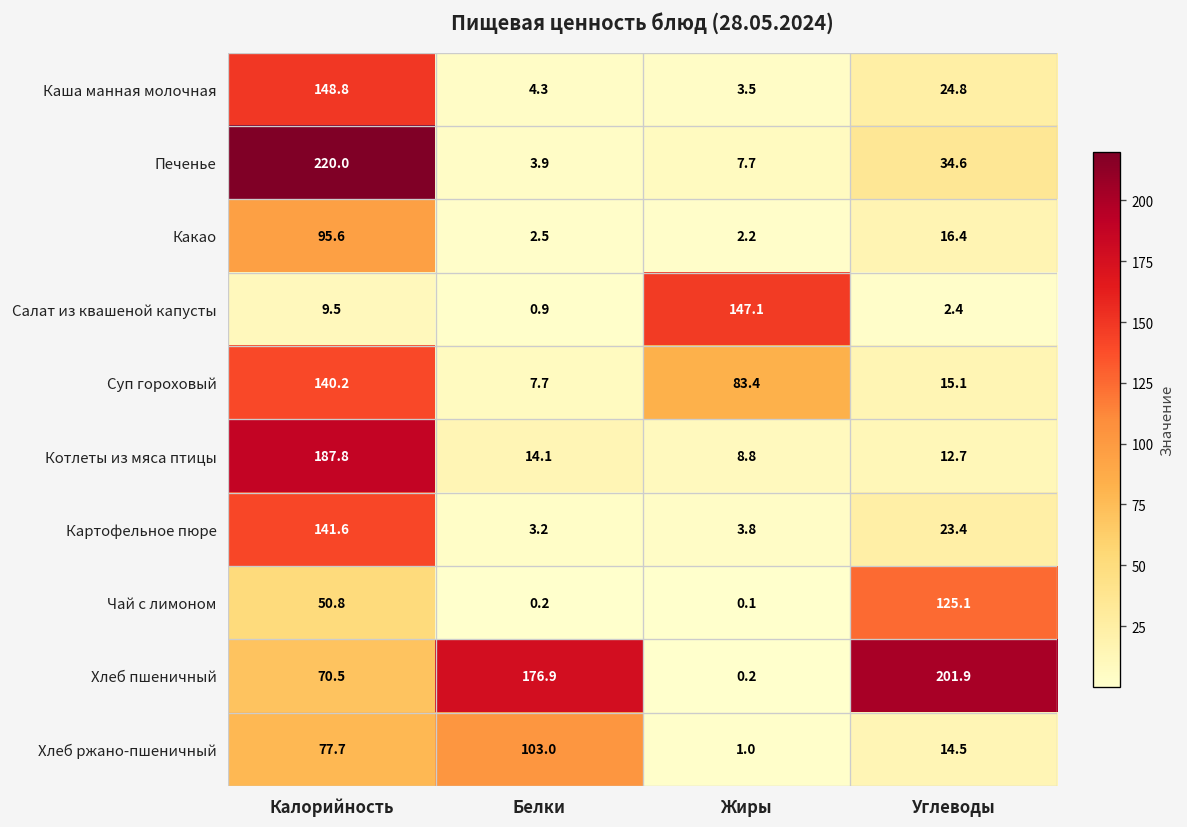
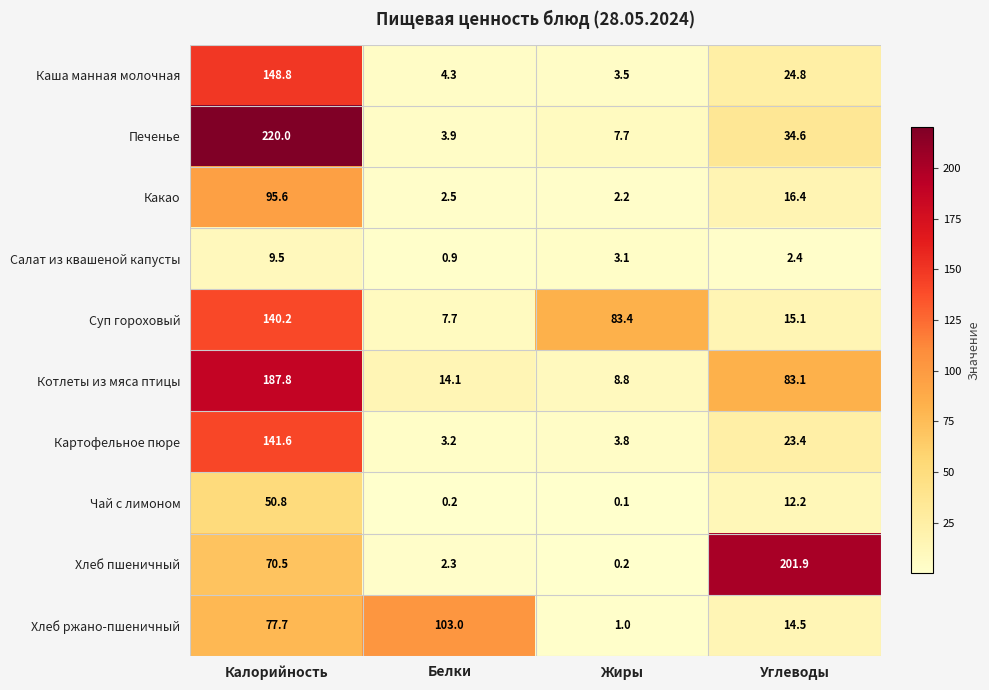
  {
    "Каша манная молочная": {
      "Калорийность": 148.8,
      "Белки": 4.3,
      "Жиры": 3.5,
      "Углеводы": 24.8
    },
    "Печенье": {
      "Калорийность": 220.0,
      "Белки": 3.9,
      "Жиры": 7.7,
      "Углеводы": 34.6
    },
    "Какао": {
      "Калорийность": 95.6,
      "Белки": 2.5,
      "Жиры": 2.2,
      "Углеводы": 16.4
    },
    "Салат из квашеной капусты": {
      "Калорийность": 9.5,
      "Белки": 0.9,
-     "Жиры": 147.1,
+     "Жиры": 3.1,
      "Углеводы": 2.4
    },
    "Суп гороховый": {
      "Калорийность": 140.2,
      "Белки": 7.7,
      "Жиры": 83.4,
      "Углеводы": 15.1
    },
    "Котлеты из мяса птицы": {
      "Калорийность": 187.8,
      "Белки": 14.1,
      "Жиры": 8.8,
-     "Углеводы": 12.7
+     "Углеводы": 83.1
    },
    "Картофельное пюре": {
      "Калорийность": 141.6,
      "Белки": 3.2,
      "Жиры": 3.8,
      "Углеводы": 23.4
    },
    "Чай с лимоном": {
      "Калорийность": 50.8,
      "Белки": 0.2,
      "Жиры": 0.1,
-     "Углеводы": 125.1
+     "Углеводы": 12.2
    },
    "Хлеб пшеничный": {
      "Калорийность": 70.5,
-     "Белки": 176.9,
+     "Белки": 2.3,
      "Жиры": 0.2,
      "Углеводы": 201.9
    },
    "Хлеб ржано-пшеничный": {
      "Калорийность": 77.7,
      "Белки": 103.0,
      "Жиры": 1.0,
      "Углеводы": 14.5
    }
  }
